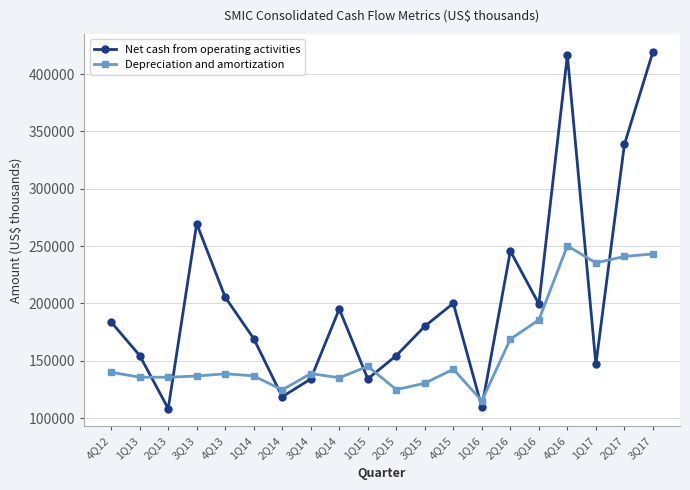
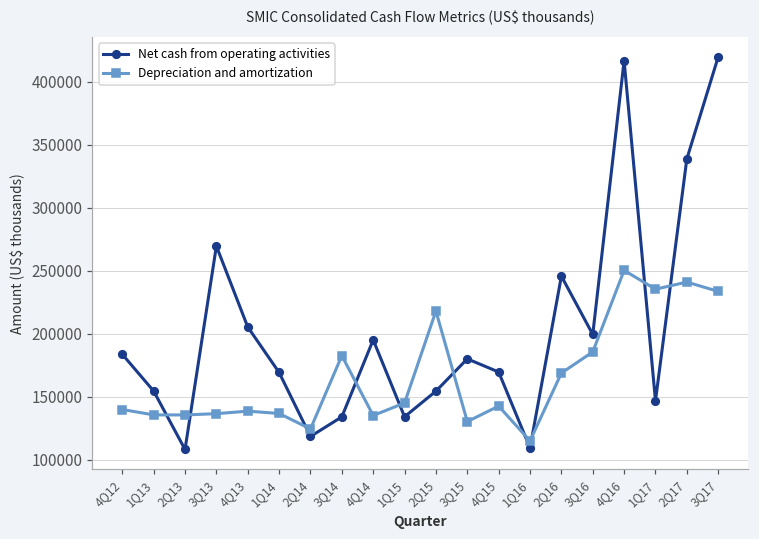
  {
    "Net cash from operating activities": {
      "4Q12": 184000,
      "1Q13": 155000,
      "2Q13": 108000,
      "3Q13": 270000,
      "4Q13": 205000,
      "1Q14": 169000,
      "2Q14": 119000,
      "3Q14": 134000,
      "4Q14": 195000,
      "1Q15": 134000,
      "2Q15": 155000,
      "3Q15": 180000,
-     "4Q15": 200000,
+     "4Q15": 170000,
      "1Q16": 110000,
      "2Q16": 246000,
      "3Q16": 200000,
      "4Q16": 417000,
      "1Q17": 147000,
      "2Q17": 339000,
      "3Q17": 420000
    },
    "Depreciation and amortization": {
      "4Q12": 140000,
      "1Q13": 136000,
      "2Q13": 136000,
      "3Q13": 137000,
      "4Q13": 139000,
      "1Q14": 137000,
      "2Q14": 125000,
-     "3Q14": 139000,
+     "3Q14": 183000,
      "4Q14": 135000,
      "1Q15": 145000,
-     "2Q15": 125000,
+     "2Q15": 218000,
      "3Q15": 130000,
      "4Q15": 143000,
      "1Q16": 115000,
      "2Q16": 169000,
      "3Q16": 186000,
      "4Q16": 250000,
      "1Q17": 235000,
      "2Q17": 241000,
-     "3Q17": 243000
+     "3Q17": 234000
    }
  }
